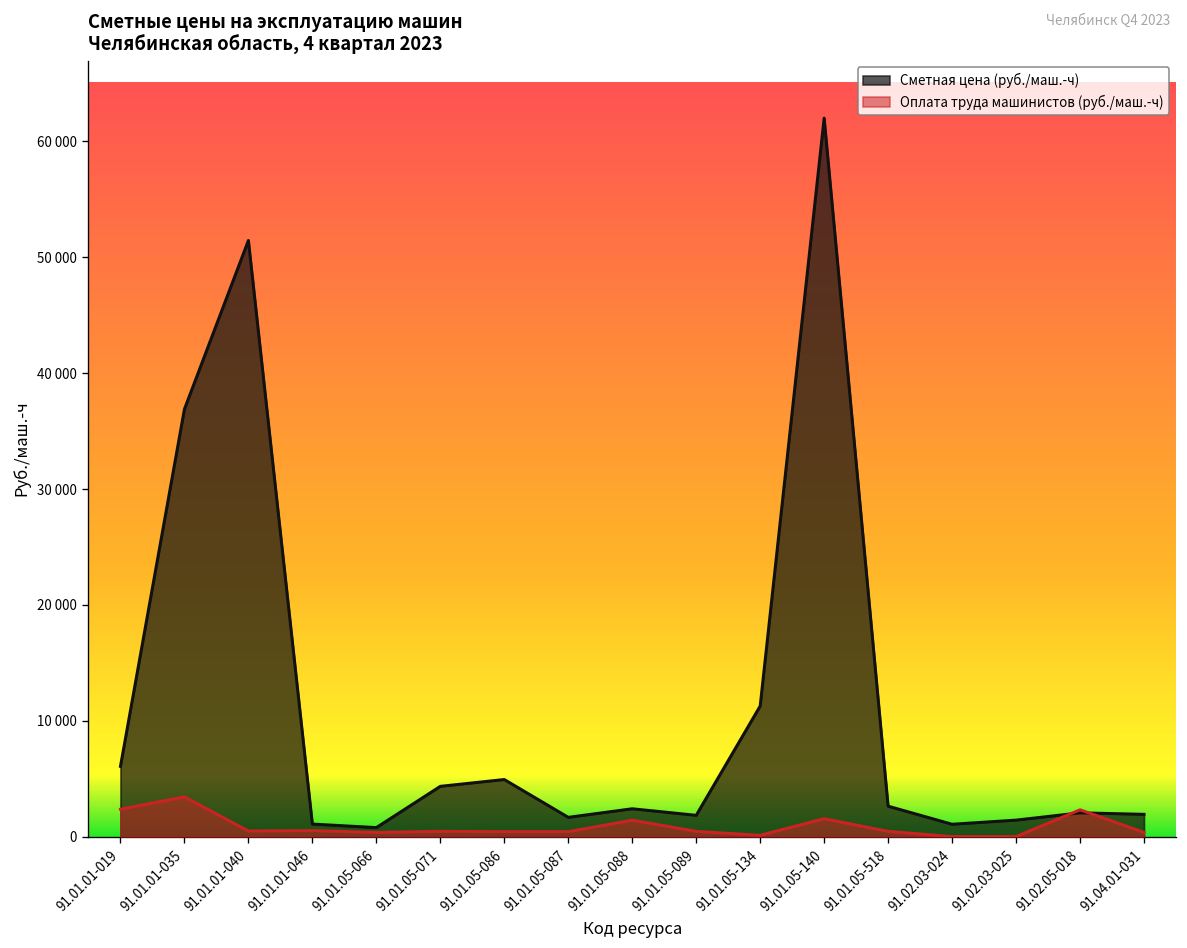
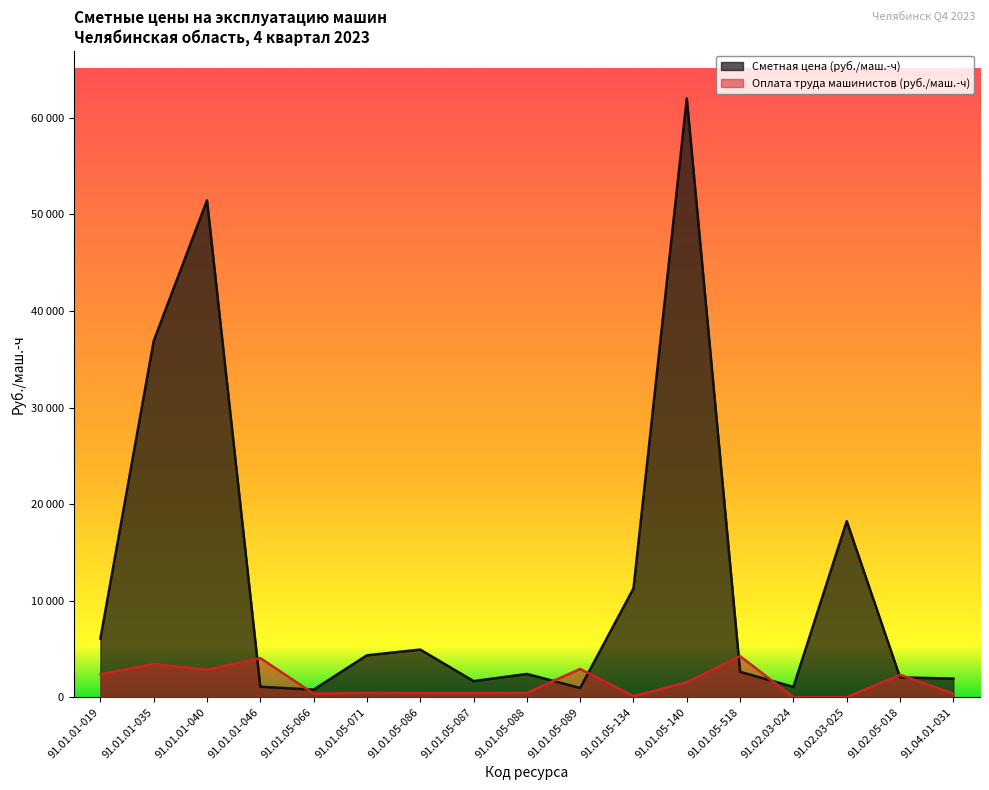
  {
    "Сметная цена (руб./маш.-ч)": {
      "91.01.01-019": 6000,
      "91.01.01-035": 37000,
      "91.01.01-040": 51000,
      "91.01.01-046": 1000,
      "91.01.05-066": 1000,
      "91.01.05-071": 4000,
      "91.01.05-086": 5000,
      "91.01.05-087": 2000,
      "91.01.05-088": 2000,
-     "91.01.05-089": 2000,
+     "91.01.05-089": 1000,
      "91.01.05-134": 11000,
      "91.01.05-140": 62000,
      "91.01.05-518": 3000,
      "91.02.03-024": 1000,
-     "91.02.03-025": 1000,
+     "91.02.03-025": 18000,
      "91.02.05-018": 2000,
      "91.04.01-031": 2000
    },
    "Оплата труда машинистов (руб./маш.-ч)": {
      "91.01.01-019": 2000,
      "91.01.01-035": 3000,
-     "91.01.01-040": 0,
-     "91.01.01-046": 1000,
+     "91.01.01-040": 3000,
+     "91.01.01-046": 4000,
      "91.01.05-066": 0,
      "91.01.05-071": 0,
      "91.01.05-086": 0,
      "91.01.05-087": 0,
-     "91.01.05-088": 1000,
-     "91.01.05-089": 0,
+     "91.01.05-088": 0,
+     "91.01.05-089": 3000,
      "91.01.05-134": 0,
      "91.01.05-140": 2000,
-     "91.01.05-518": 0,
+     "91.01.05-518": 4000,
      "91.02.03-024": 0,
      "91.02.03-025": 0,
      "91.02.05-018": 2000,
      "91.04.01-031": 0
    }
  }
